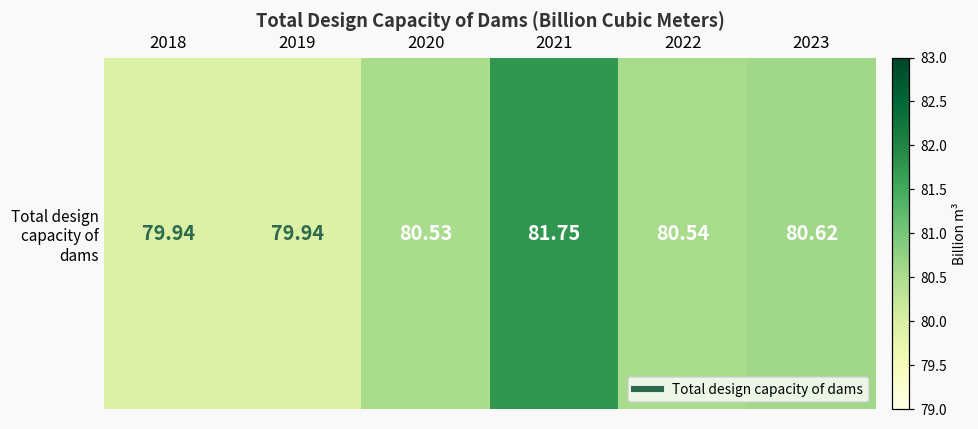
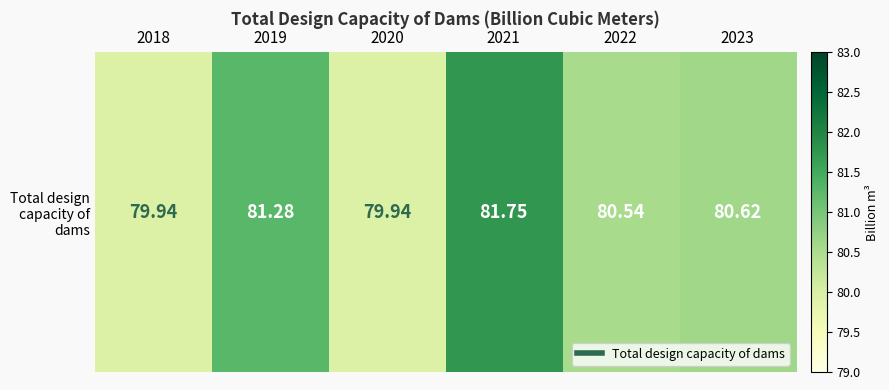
  {
    "Total design capacity of dams": {
      "2018": 79.94,
-     "2019": 79.94,
-     "2020": 80.53,
+     "2019": 81.28,
+     "2020": 79.94,
      "2021": 81.75,
      "2022": 80.54,
      "2023": 80.62
    }
  }
